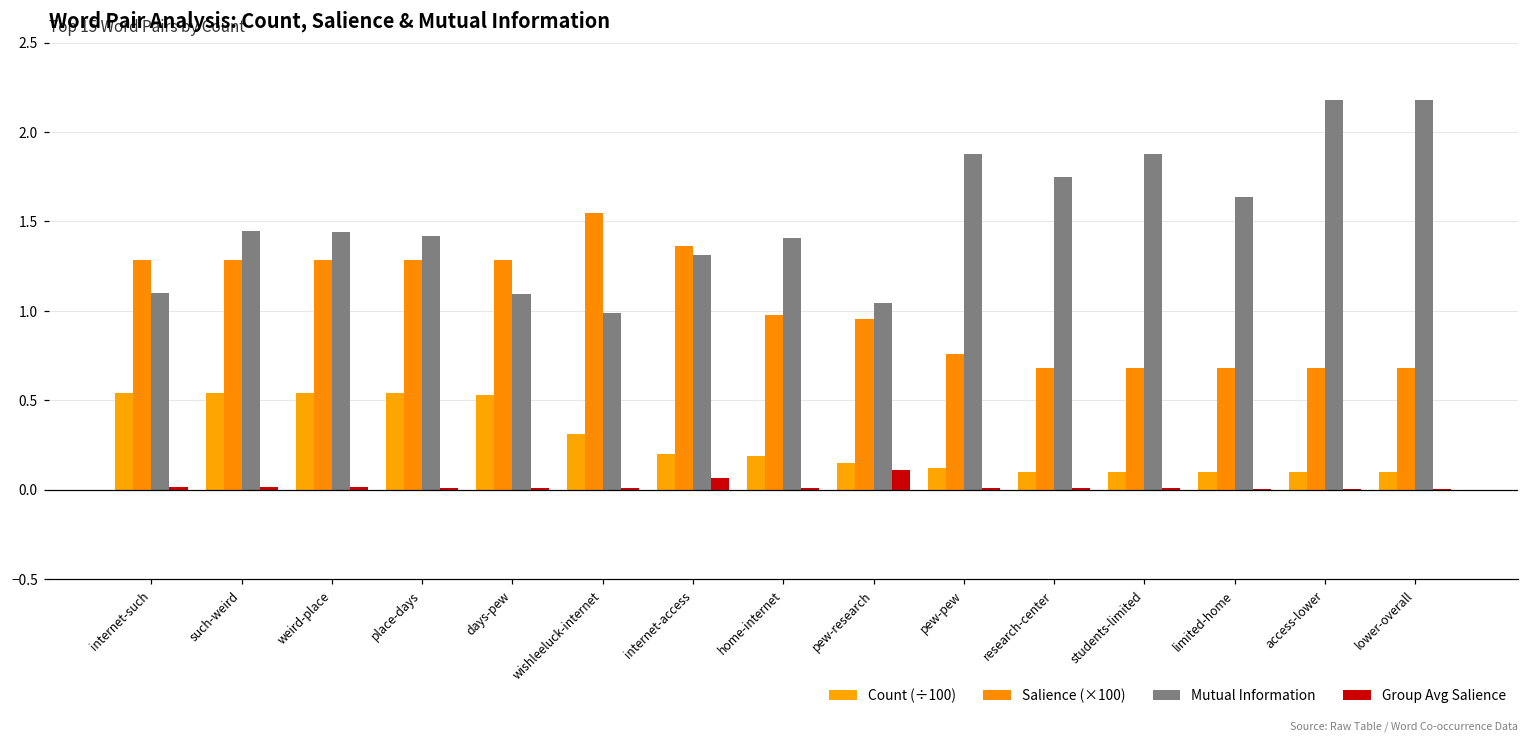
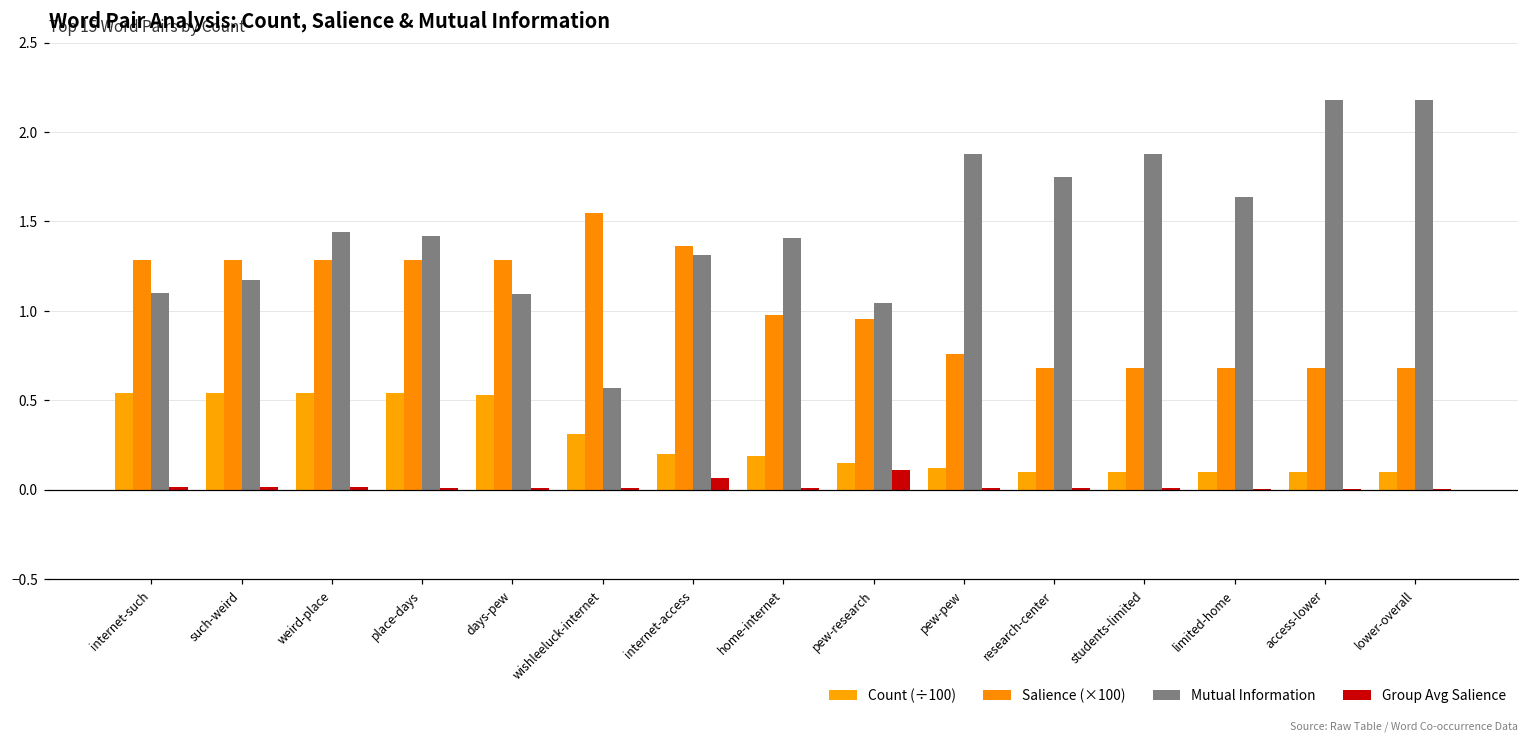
  {
    "Mutual Information": {
      "internet-such": 1.10,
-     "such-weird": 1.45,
+     "such-weird": 1.17,
      "weird-place": 1.44,
      "place-days": 1.42,
      "days-pew": 1.09,
-     "wishleeluck-internet": 0.99,
+     "wishleeluck-internet": 0.57,
      "internet-access": 1.31,
      "home-internet": 1.41,
      "pew-research": 1.05,
      "pew-pew": 1.88,
      "research-center": 1.75,
      "students-limited": 1.88,
      "limited-home": 1.64,
      "access-lower": 2.18,
      "lower-overall": 2.18
    },
    "Group Avg Salience": {
      "weird-place": 0.02,
      "internet-access": 0.06,
      "pew-research": 0.11
    }
  }
